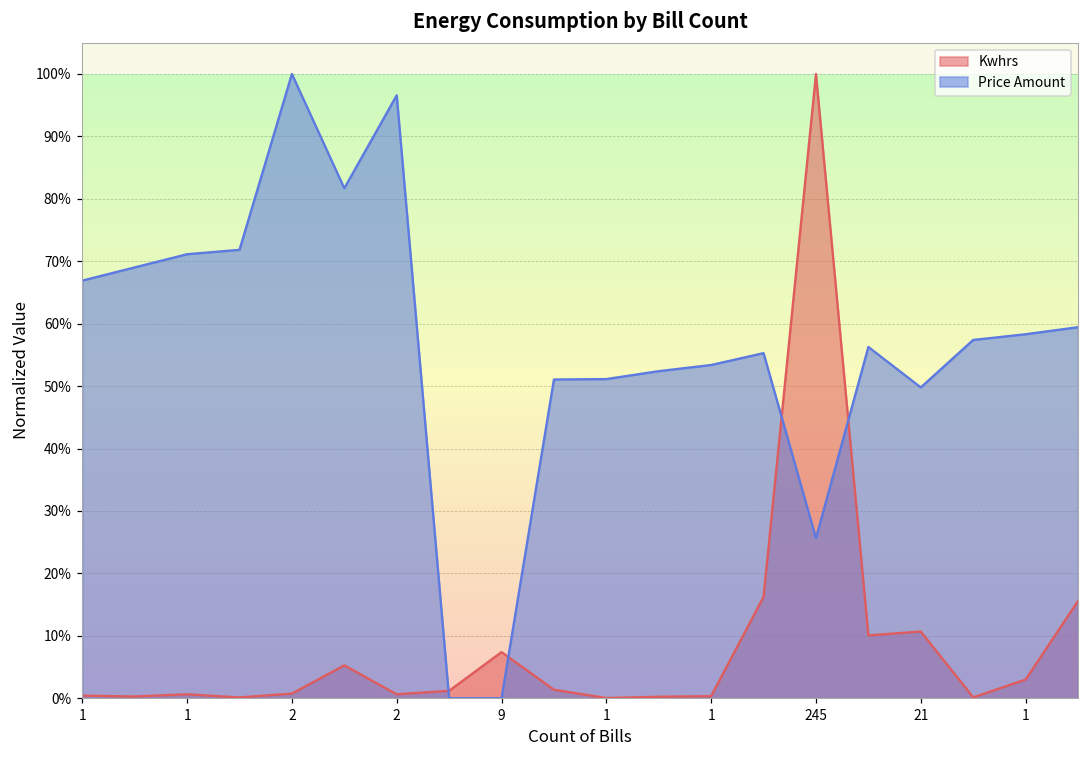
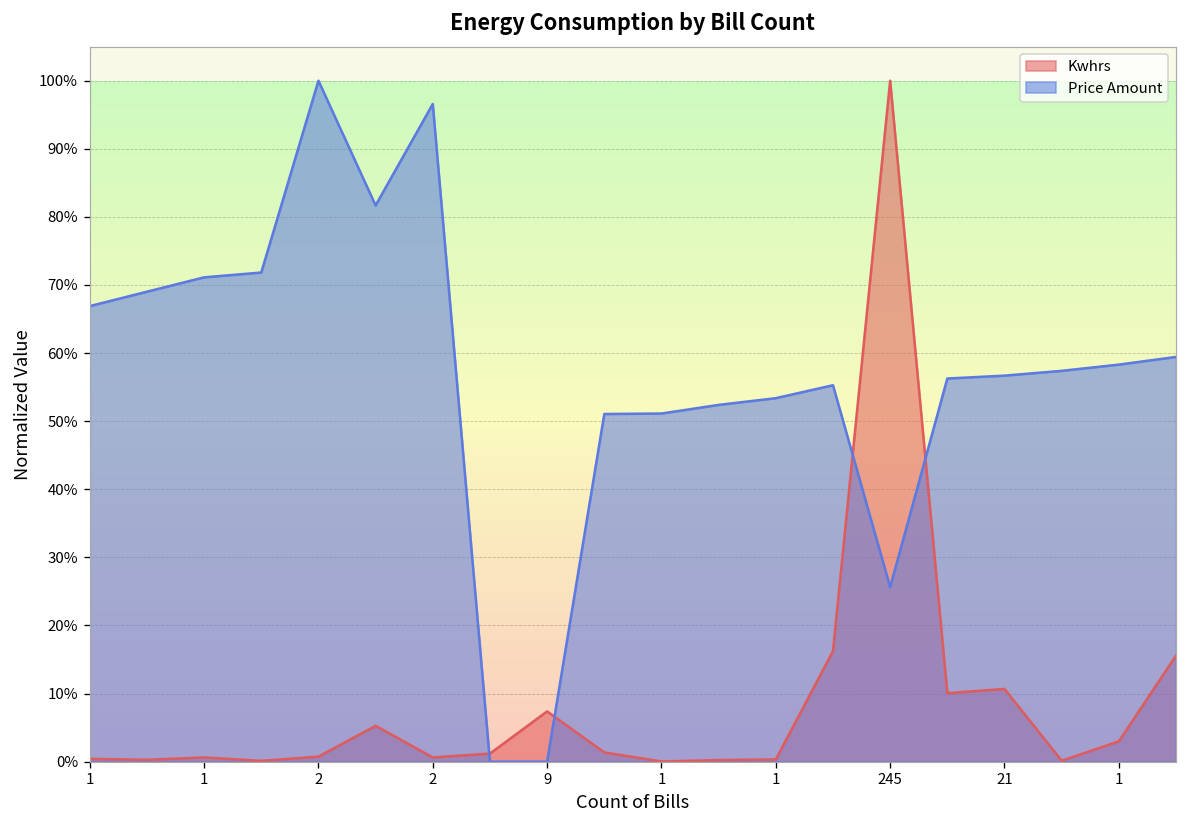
  {
    "Kwhrs": {
      "245": "100%",
      "21": "11%"
    },
    "Price Amount": {
      "245": "26%",
-     "21": "50%"
+     "21": "57%"
    }
  }
